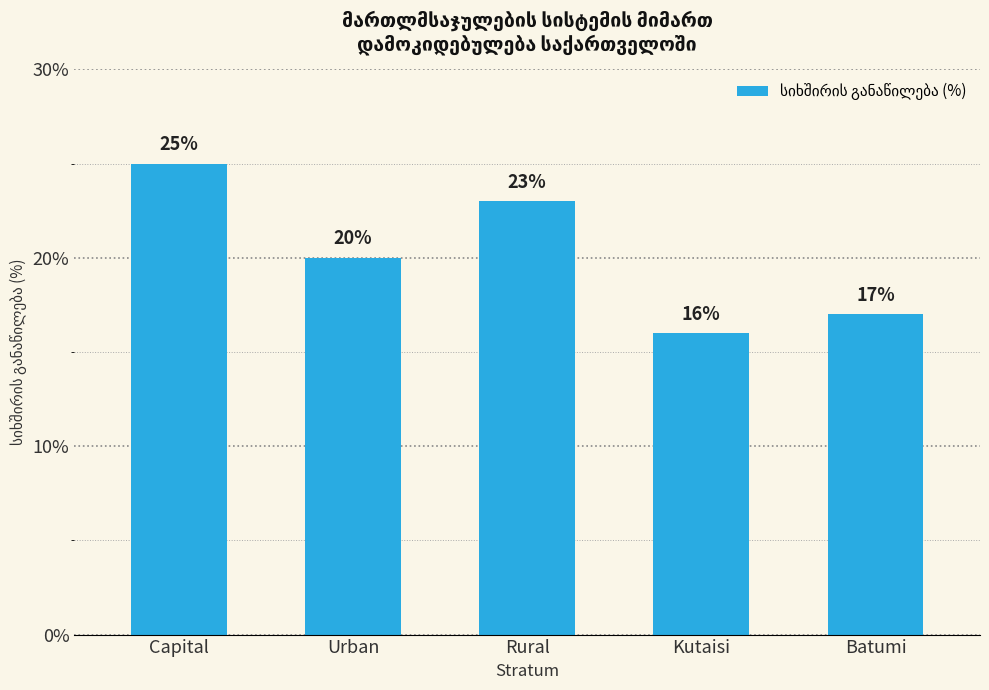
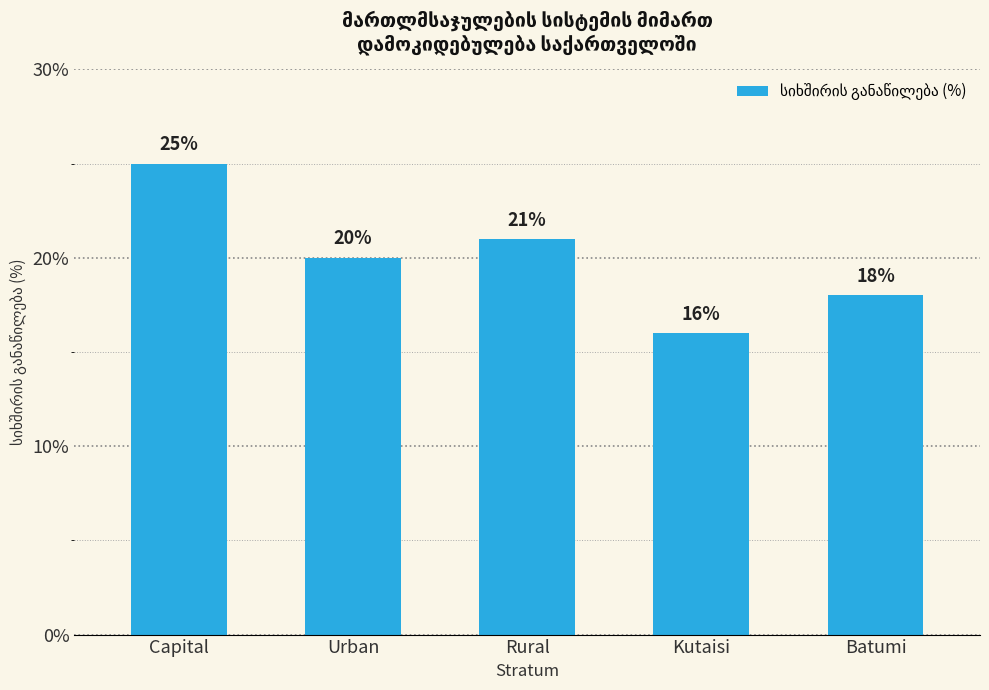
  {
    "Capital": "25%",
    "Urban": "20%",
-   "Rural": "23%",
+   "Rural": "21%",
    "Kutaisi": "16%",
-   "Batumi": "17%"
+   "Batumi": "18%"
  }
